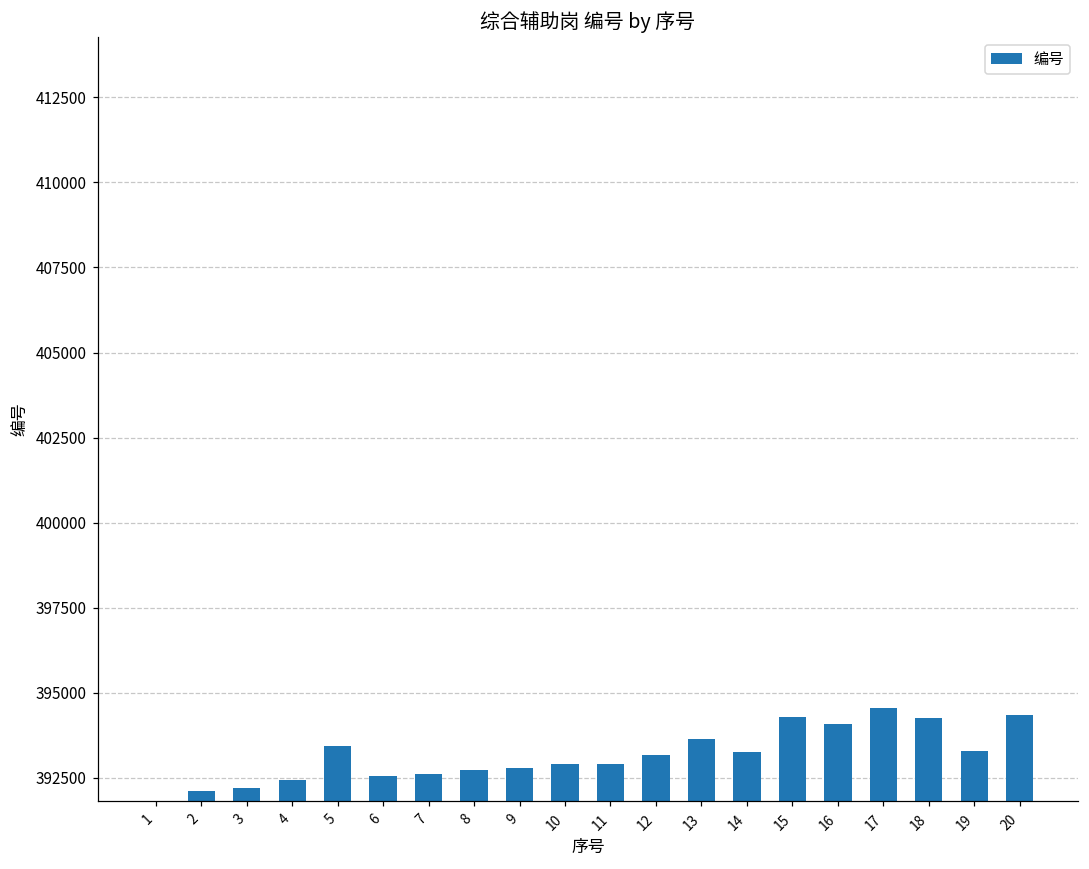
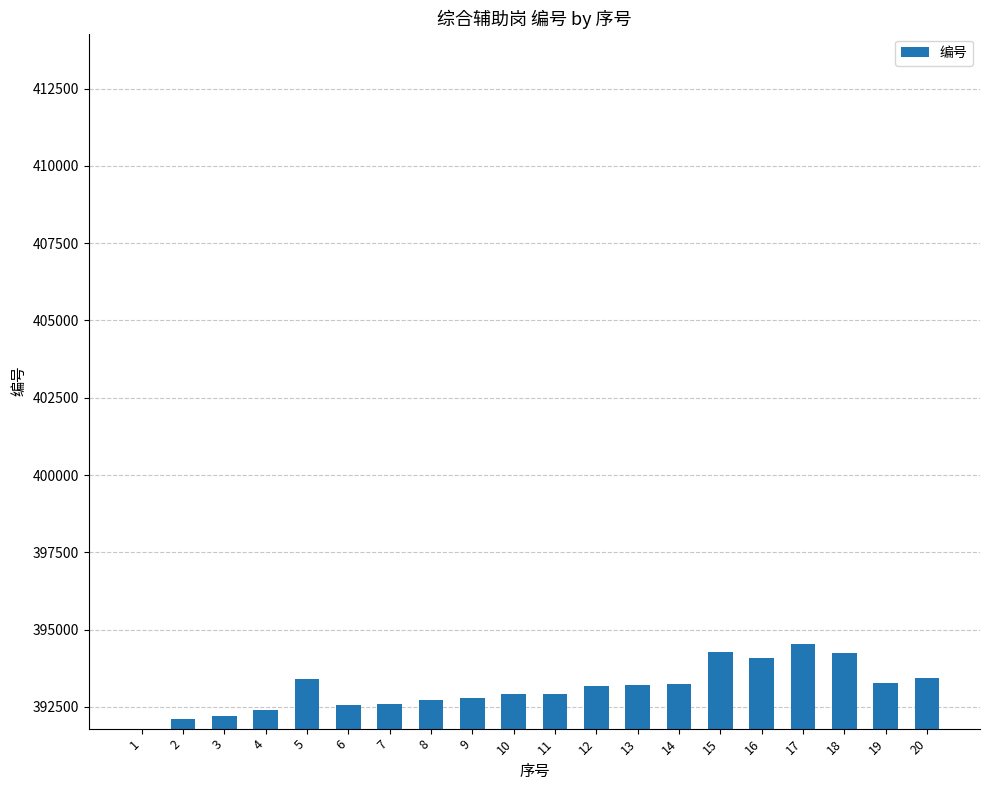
  {
    "2": 392100,
    "3": 392200,
    "4": 392400,
    "5": 393400,
    "6": 392600,
    "7": 392600,
    "8": 392700,
    "9": 392800,
    "10": 392900,
    "11": 392900,
    "12": 393200,
-   "13": 393600,
+   "13": 393200,
    "14": 393300,
    "15": 394300,
    "16": 394100,
    "17": 394500,
    "18": 394300,
    "19": 393300,
-   "20": 394300
+   "20": 393400
  }
